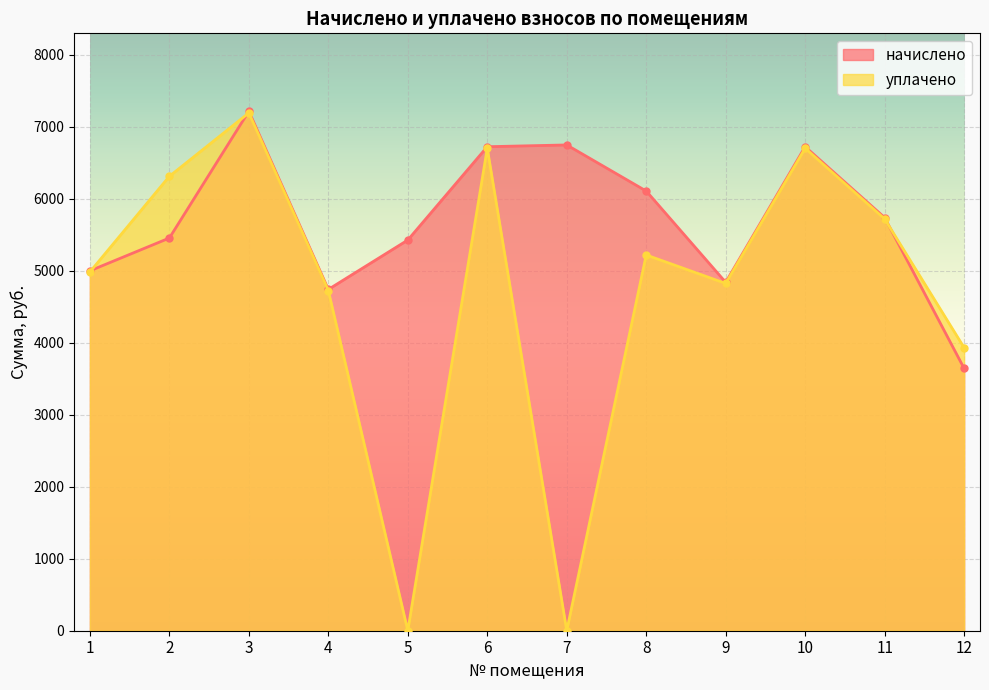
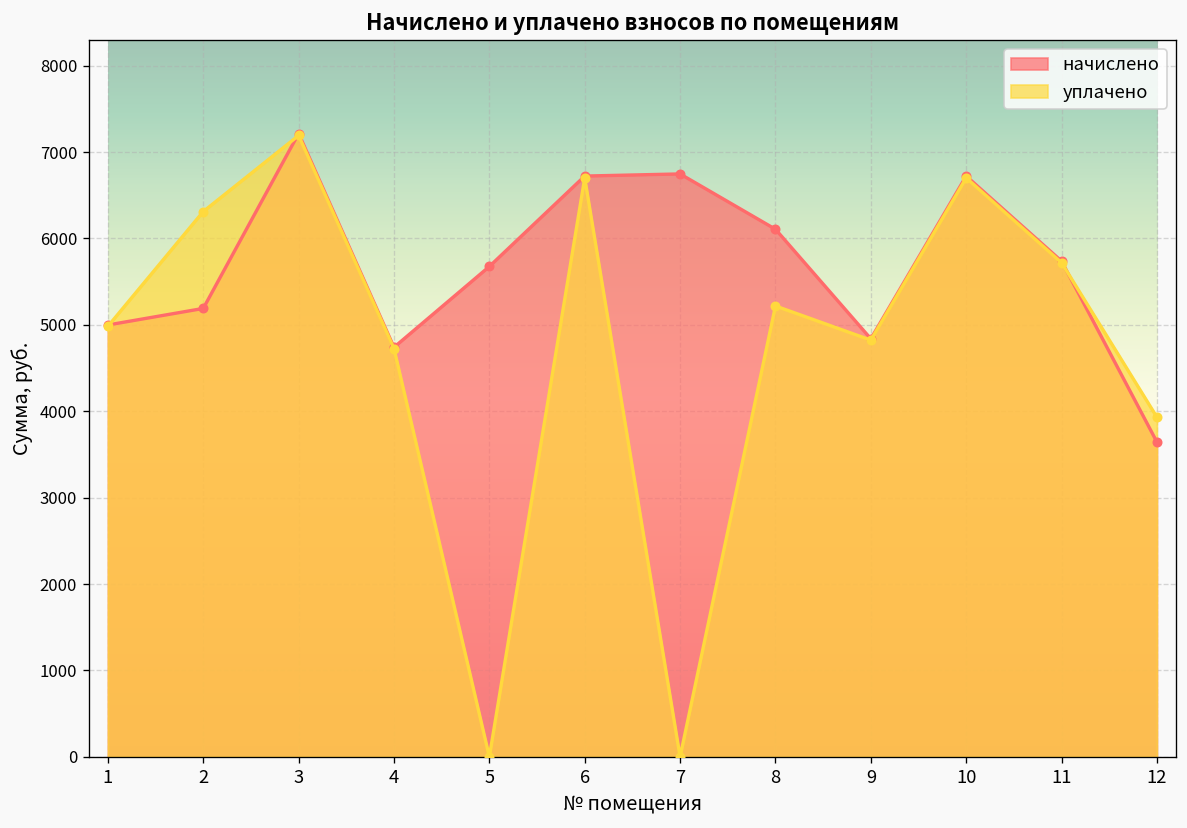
  {
    "начислено": {
-     "2": 5500,
-     "5": 5400,
+     "2": 5200,
+     "5": 5700,
      "7": 6700,
      "8": 6100,
      "12": 3600
    },
    "уплачено": {
      "2": 6300,
      "5": 0,
      "7": 0,
      "8": 5200,
      "12": 3900
    }
  }
